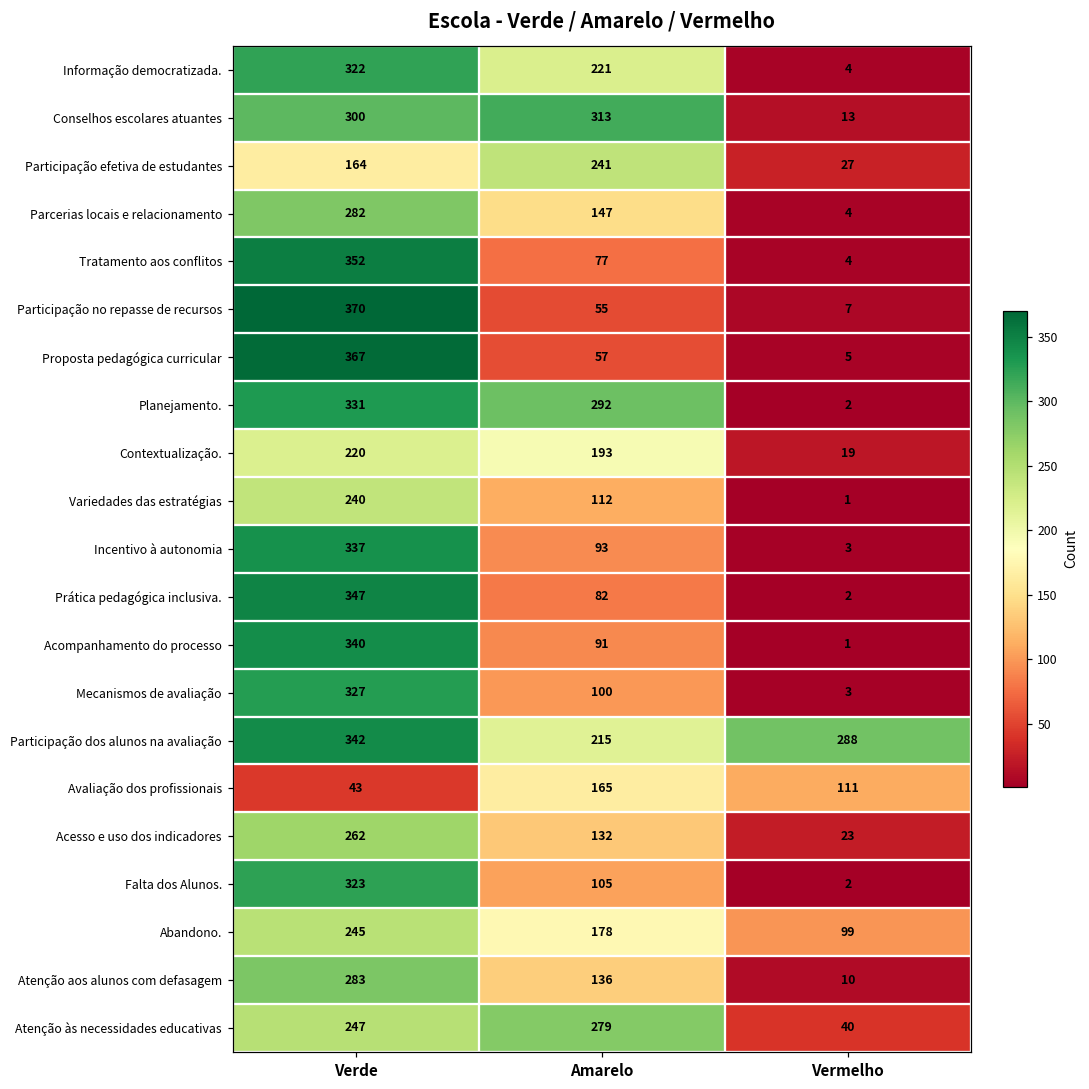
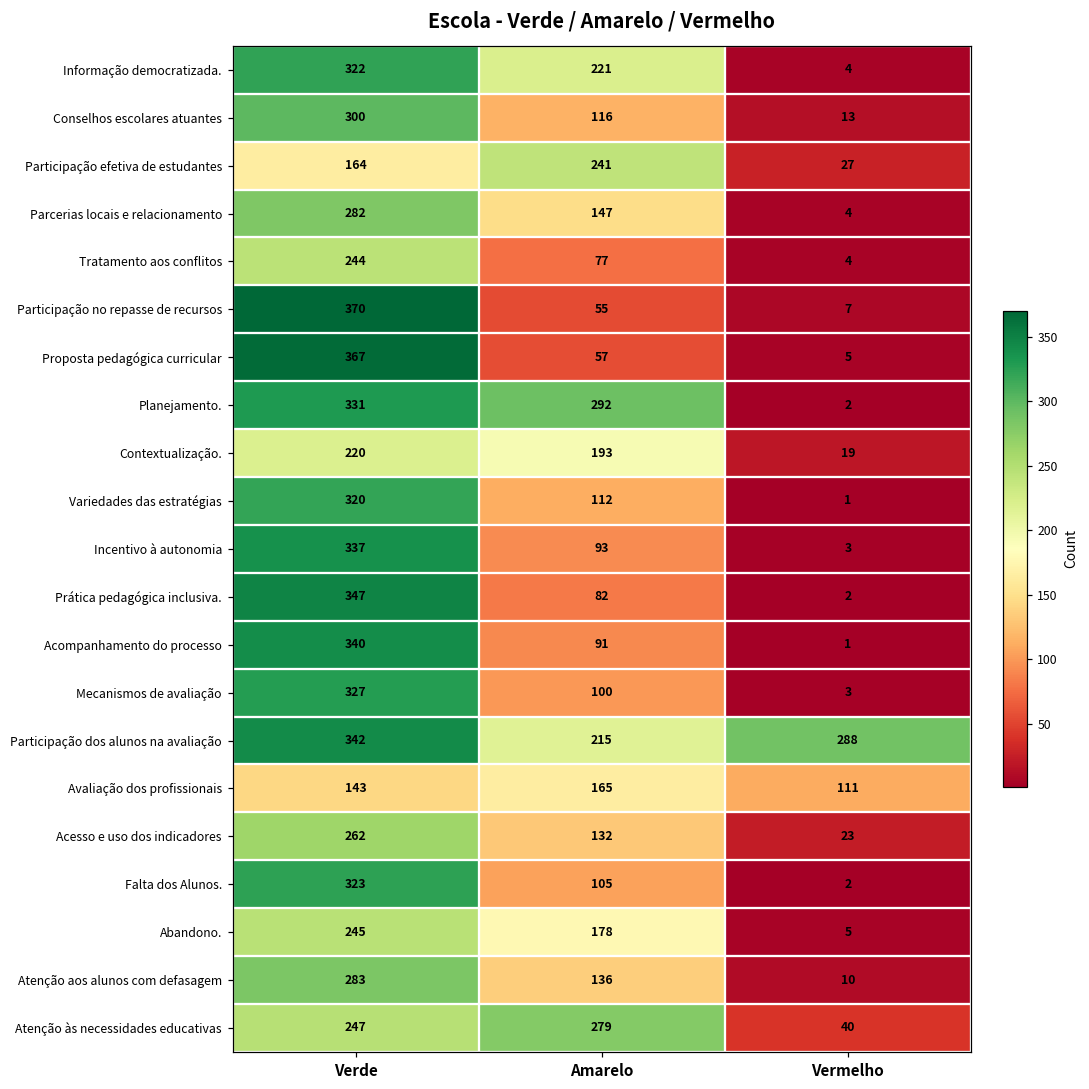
  {
    "Informação democratizada.": {
      "Verde": 322,
      "Amarelo": 221,
      "Vermelho": 4
    },
    "Conselhos escolares atuantes": {
      "Verde": 300,
-     "Amarelo": 313,
+     "Amarelo": 116,
      "Vermelho": 13
    },
    "Participação efetiva de estudantes": {
      "Verde": 164,
      "Amarelo": 241,
      "Vermelho": 27
    },
    "Parcerias locais e relacionamento": {
      "Verde": 282,
      "Amarelo": 147,
      "Vermelho": 4
    },
    "Tratamento aos conflitos": {
-     "Verde": 352,
+     "Verde": 244,
      "Amarelo": 77,
      "Vermelho": 4
    },
    "Participação no repasse de recursos": {
      "Verde": 370,
      "Amarelo": 55,
      "Vermelho": 7
    },
    "Proposta pedagógica curricular": {
      "Verde": 367,
      "Amarelo": 57,
      "Vermelho": 5
    },
    "Planejamento.": {
      "Verde": 331,
      "Amarelo": 292,
      "Vermelho": 2
    },
    "Contextualização.": {
      "Verde": 220,
      "Amarelo": 193,
      "Vermelho": 19
    },
    "Variedades das estratégias": {
-     "Verde": 240,
+     "Verde": 320,
      "Amarelo": 112,
      "Vermelho": 1
    },
    "Incentivo à autonomia": {
      "Verde": 337,
      "Amarelo": 93,
      "Vermelho": 3
    },
    "Prática pedagógica inclusiva.": {
      "Verde": 347,
      "Amarelo": 82,
      "Vermelho": 2
    },
    "Acompanhamento do processo": {
      "Verde": 340,
      "Amarelo": 91,
      "Vermelho": 1
    },
    "Mecanismos de avaliação": {
      "Verde": 327,
      "Amarelo": 100,
      "Vermelho": 3
    },
    "Participação dos alunos na avaliação": {
      "Verde": 342,
      "Amarelo": 215,
      "Vermelho": 288
    },
    "Avaliação dos profissionais": {
-     "Verde": 43,
+     "Verde": 143,
      "Amarelo": 165,
      "Vermelho": 111
    },
    "Acesso e uso dos indicadores": {
      "Verde": 262,
      "Amarelo": 132,
      "Vermelho": 23
    },
    "Falta dos Alunos.": {
      "Verde": 323,
      "Amarelo": 105,
      "Vermelho": 2
    },
    "Abandono.": {
      "Verde": 245,
      "Amarelo": 178,
-     "Vermelho": 99
+     "Vermelho": 5
    },
    "Atenção aos alunos com defasagem": {
      "Verde": 283,
      "Amarelo": 136,
      "Vermelho": 10
    },
    "Atenção às necessidades educativas": {
      "Verde": 247,
      "Amarelo": 279,
      "Vermelho": 40
    }
  }
